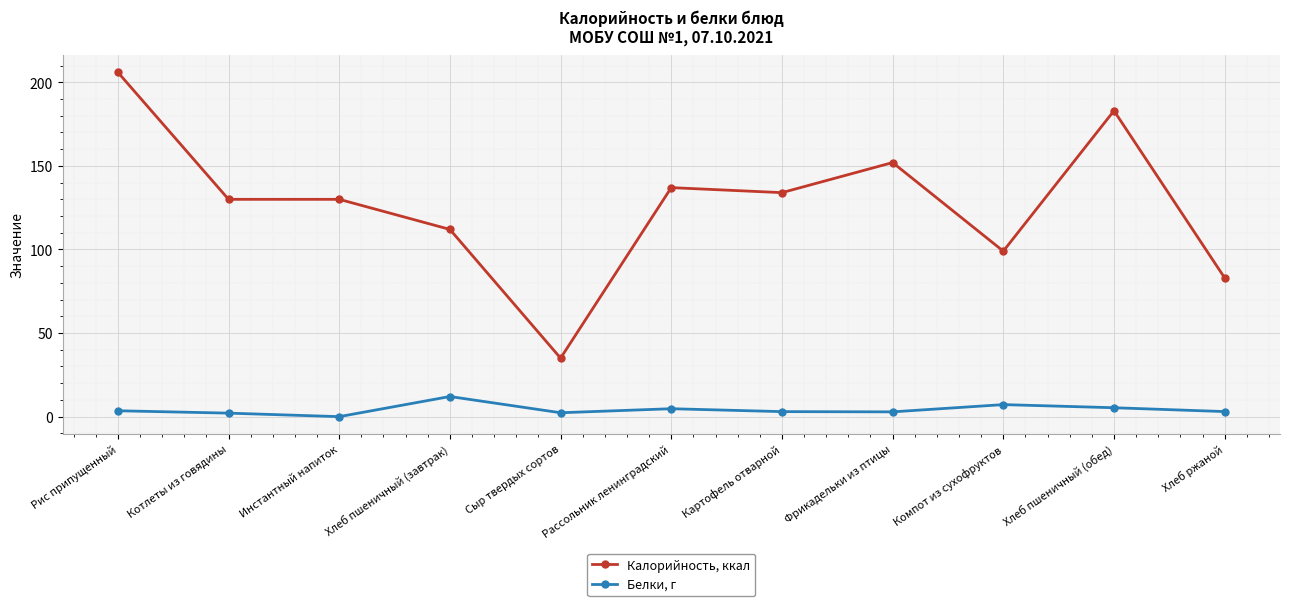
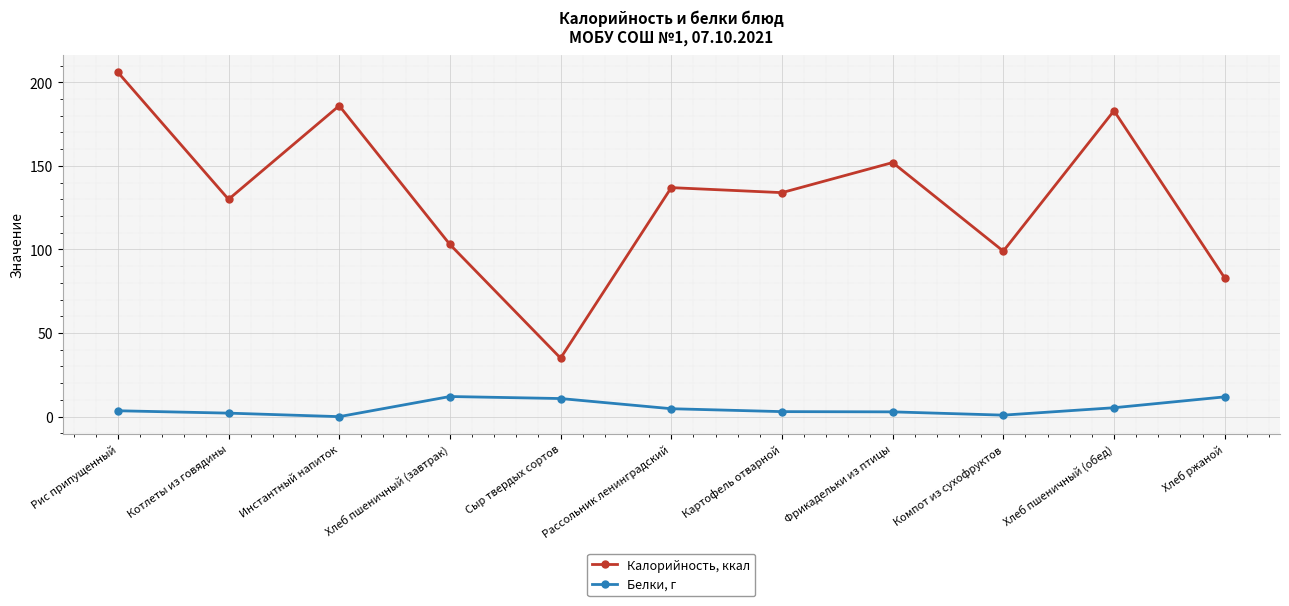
  {
    "Калорийность, ккал": {
      "Рис припущенный": 206,
      "Котлеты из говядины": 130,
-     "Инстантный напиток": 130,
-     "Хлеб пшеничный (завтрак)": 112,
+     "Инстантный напиток": 186,
+     "Хлеб пшеничный (завтрак)": 103,
      "Сыр твердых сортов": 35,
      "Рассольник ленинградский": 137,
      "Картофель отварной": 134,
      "Фрикадельки из птицы": 152,
      "Компот из сухофруктов": 99,
      "Хлеб пшеничный (обед)": 183,
      "Хлеб ржаной": 83
    },
    "Белки, г": {
      "Рис припущенный": 4,
      "Котлеты из говядины": 2,
      "Инстантный напиток": 0,
      "Хлеб пшеничный (завтрак)": 12,
-     "Сыр твердых сортов": 2,
+     "Сыр твердых сортов": 11,
      "Рассольник ленинградский": 5,
      "Картофель отварной": 3,
      "Фрикадельки из птицы": 3,
-     "Компот из сухофруктов": 7,
+     "Компот из сухофруктов": 1,
      "Хлеб пшеничный (обед)": 5,
-     "Хлеб ржаной": 3
+     "Хлеб ржаной": 12
    }
  }
